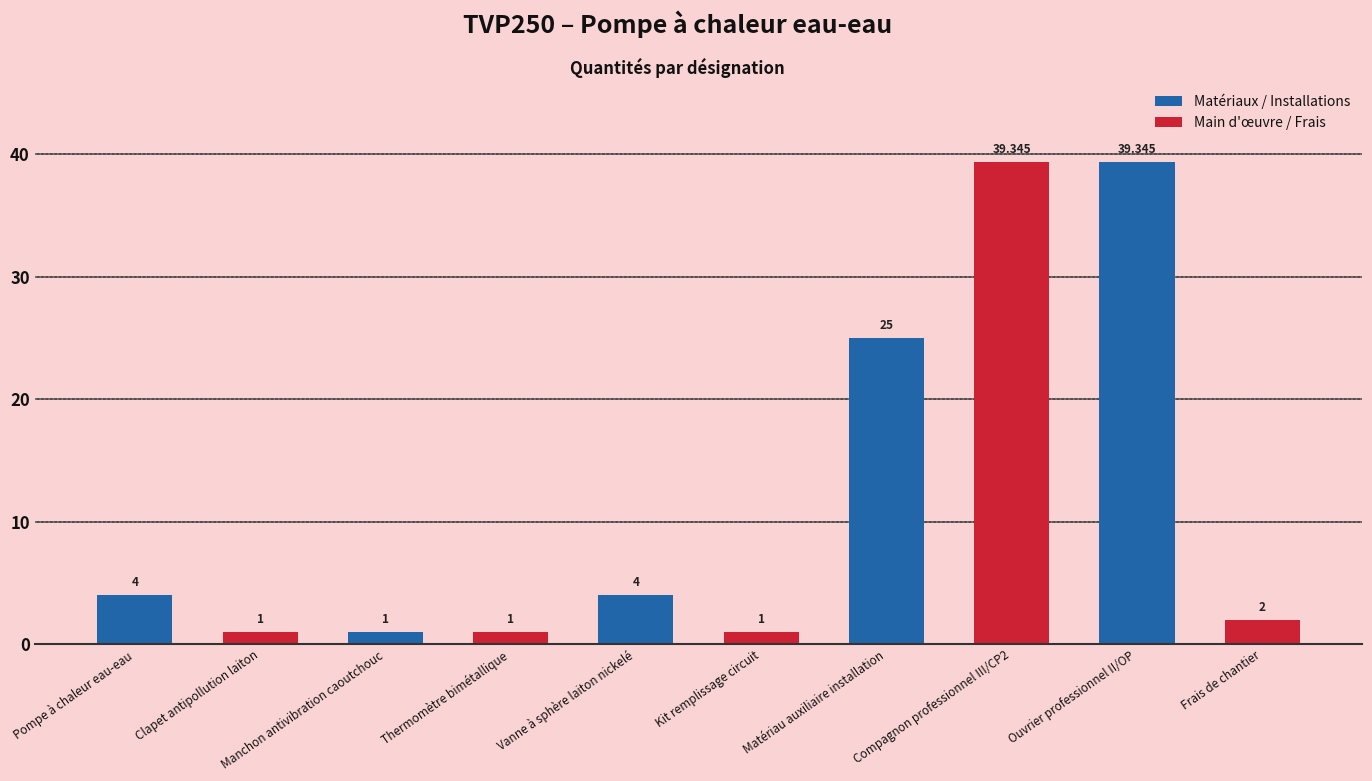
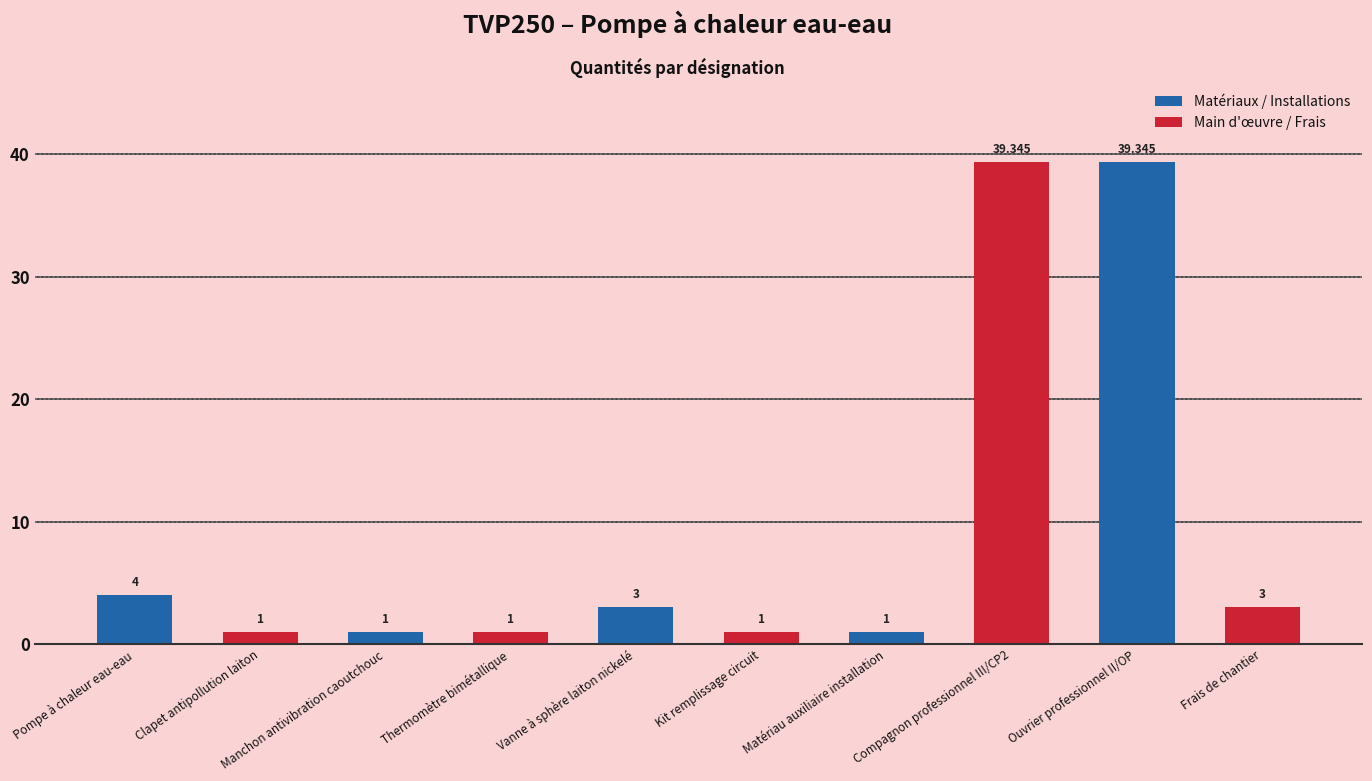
  {
    "Matériaux / Installations": {
      "Pompe à chaleur eau-eau": 4,
      "Manchon antivibration caoutchouc": 1,
-     "Vanne à sphère laiton nickelé": 4,
-     "Matériau auxiliaire installation": 25,
+     "Vanne à sphère laiton nickelé": 3,
+     "Matériau auxiliaire installation": 1,
      "Ouvrier professionnel II/OP": 39.345
    },
    "Main d'œuvre / Frais": {
      "Clapet antipollution laiton": 1,
      "Thermomètre bimétallique": 1,
      "Kit remplissage circuit": 1,
      "Compagnon professionnel III/CP2": 39.345,
-     "Frais de chantier": 2
+     "Frais de chantier": 3
    }
  }
